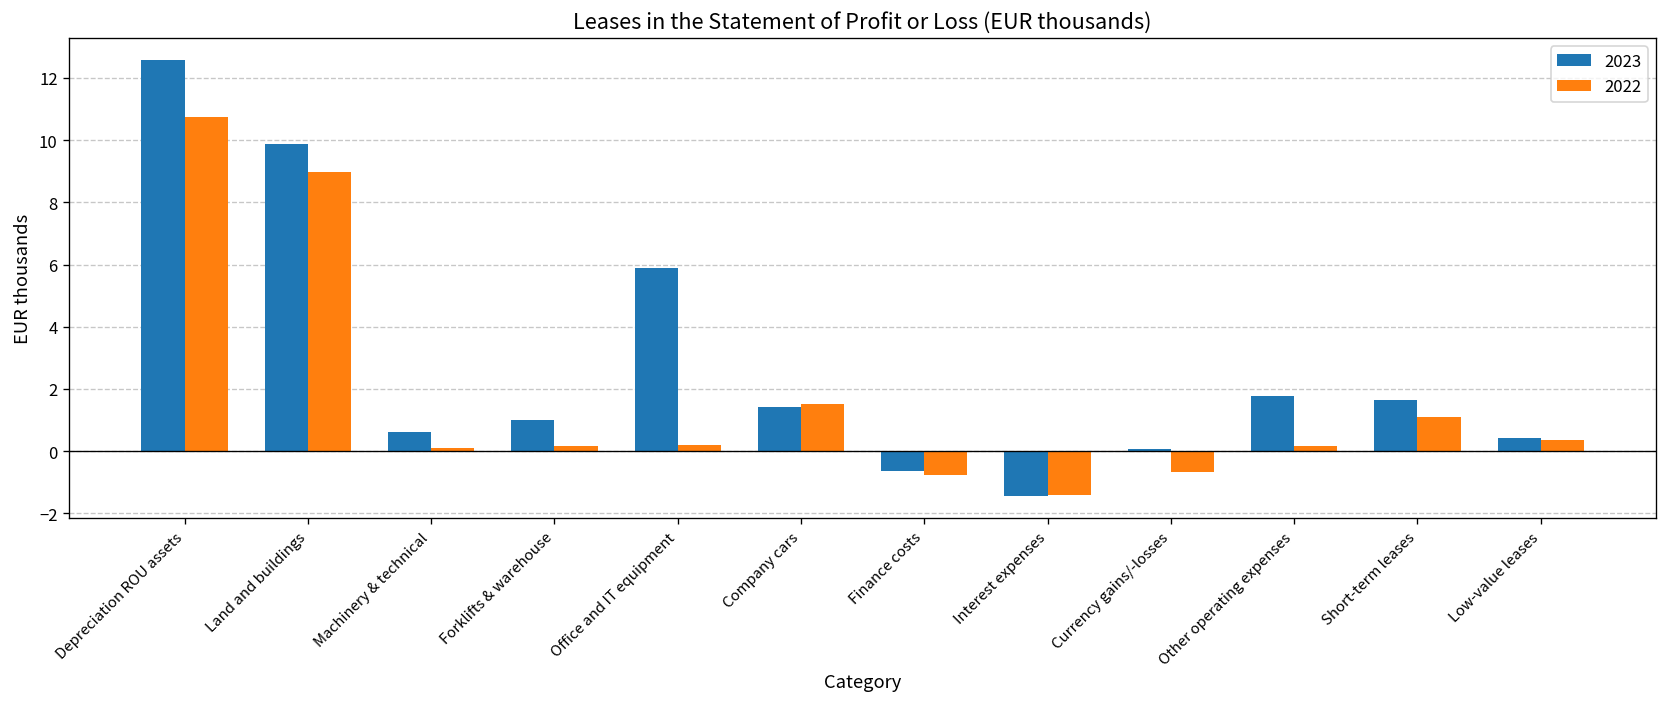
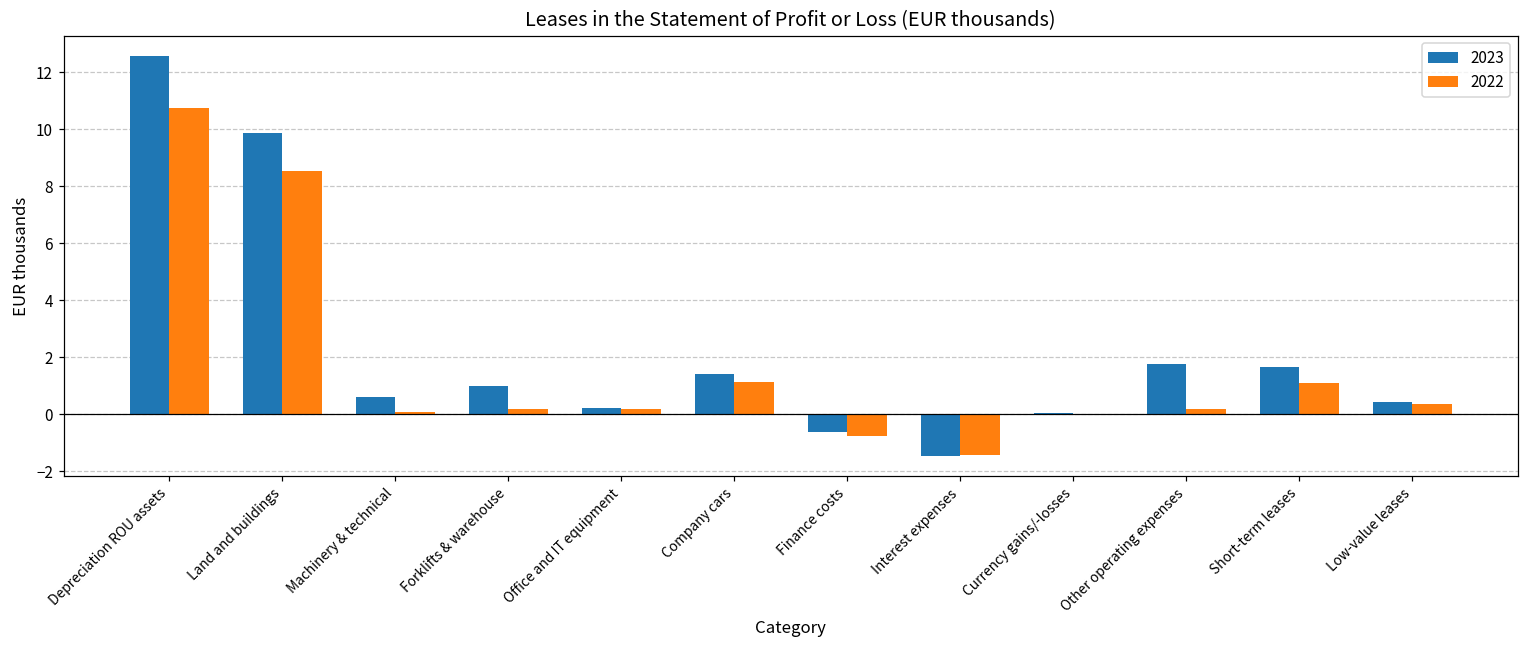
  {
    "2023": {
      "Depreciation ROU assets": 12.6,
      "Land and buildings": 9.9,
      "Machinery & technical": 0.6,
      "Forklifts & warehouse": 1.0,
-     "Office and IT equipment": 5.9,
+     "Office and IT equipment": 0.2,
      "Company cars": 1.4,
      "Finance costs": -0.6,
      "Interest expenses": -1.5,
      "Other operating expenses": 1.8,
      "Short-term leases": 1.7,
      "Low-value leases": 0.4
    },
    "2022": {
      "Depreciation ROU assets": 10.7,
-     "Land and buildings": 9.0,
+     "Land and buildings": 8.6,
      "Forklifts & warehouse": 0.2,
      "Office and IT equipment": 0.2,
-     "Company cars": 1.5,
+     "Company cars": 1.1,
      "Finance costs": -0.8,
      "Interest expenses": -1.4,
-     "Currency gains/-losses": -0.7,
+     "Currency gains/-losses": 0.0,
      "Other operating expenses": 0.2,
      "Short-term leases": 1.1,
      "Low-value leases": 0.4
    }
  }
